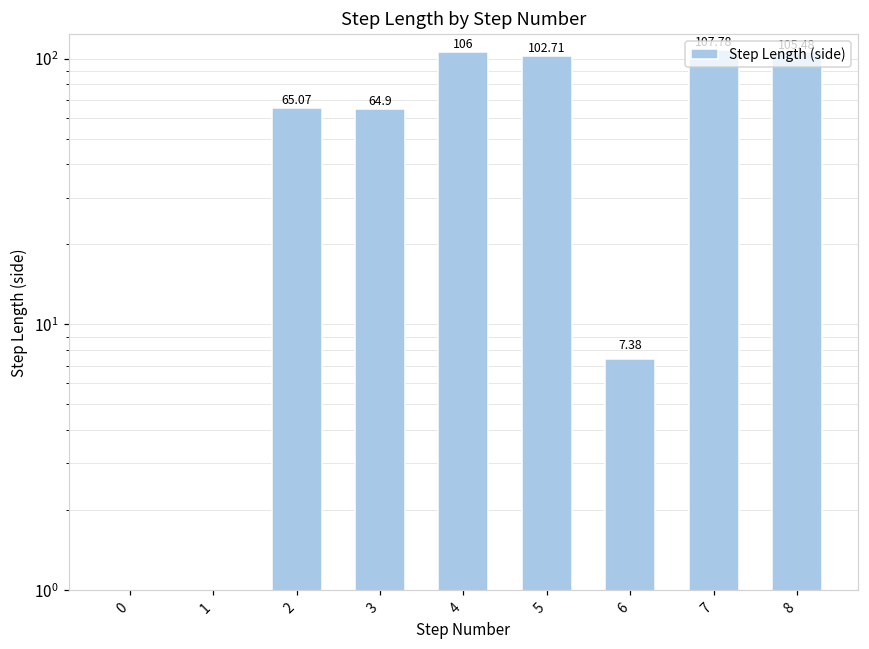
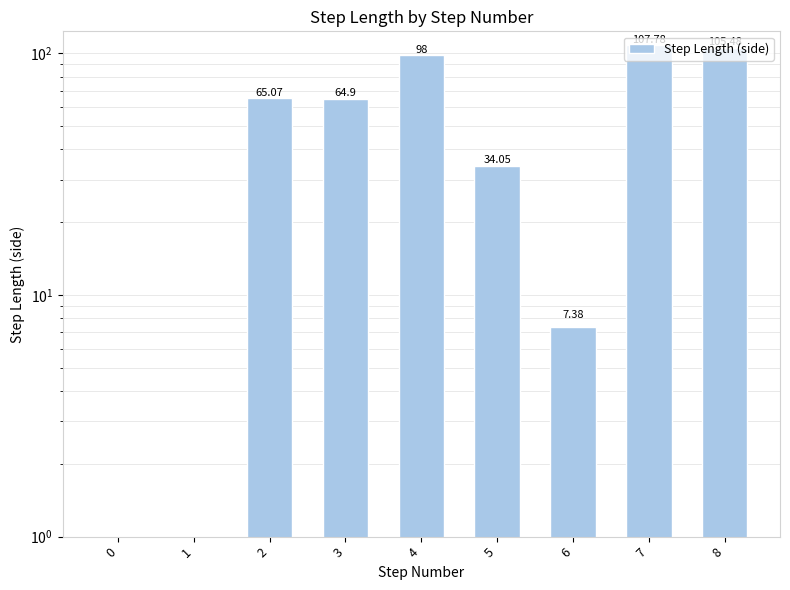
  {
    "2": 65.07,
    "3": 64.9,
-   "4": 106,
-   "5": 102.71,
+   "4": 98,
+   "5": 34.05,
    "6": 7.38
  }
